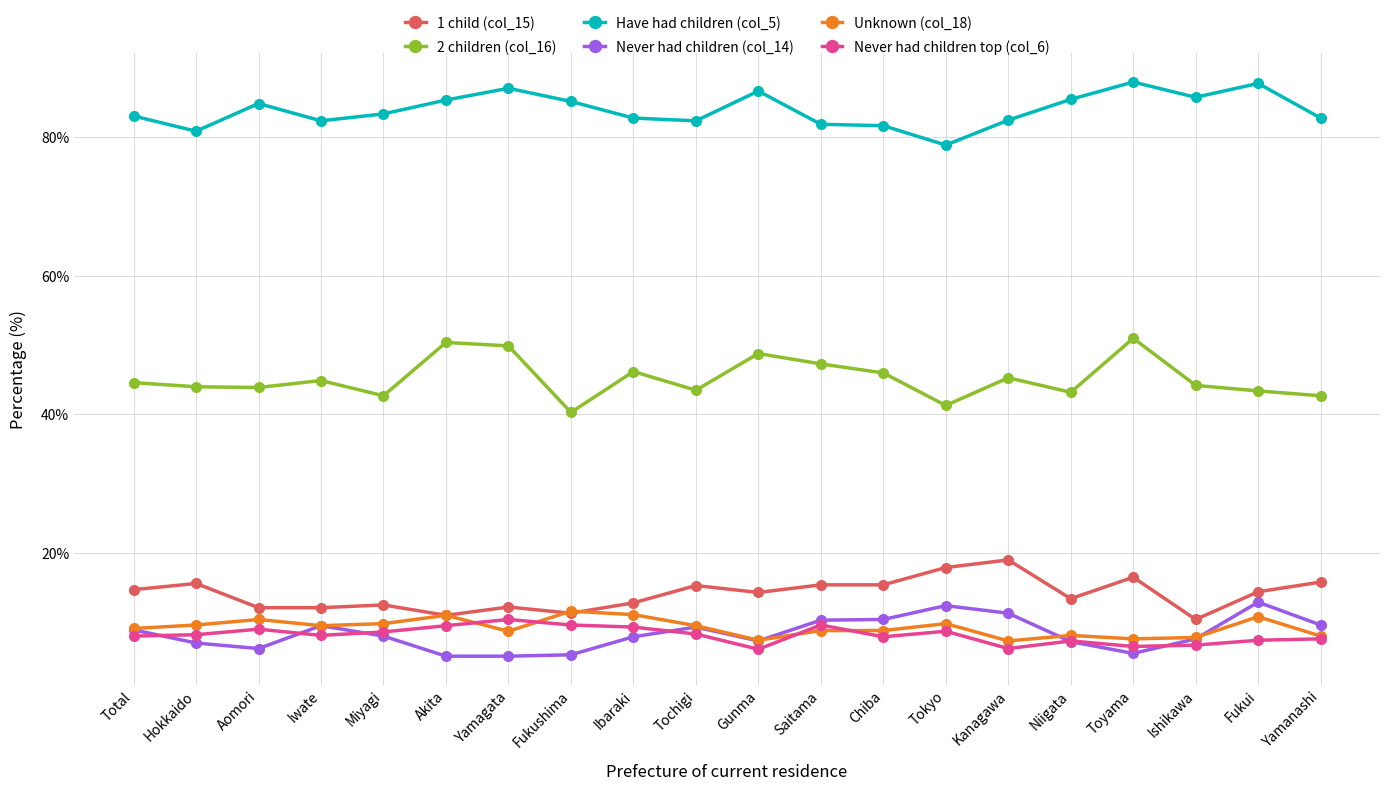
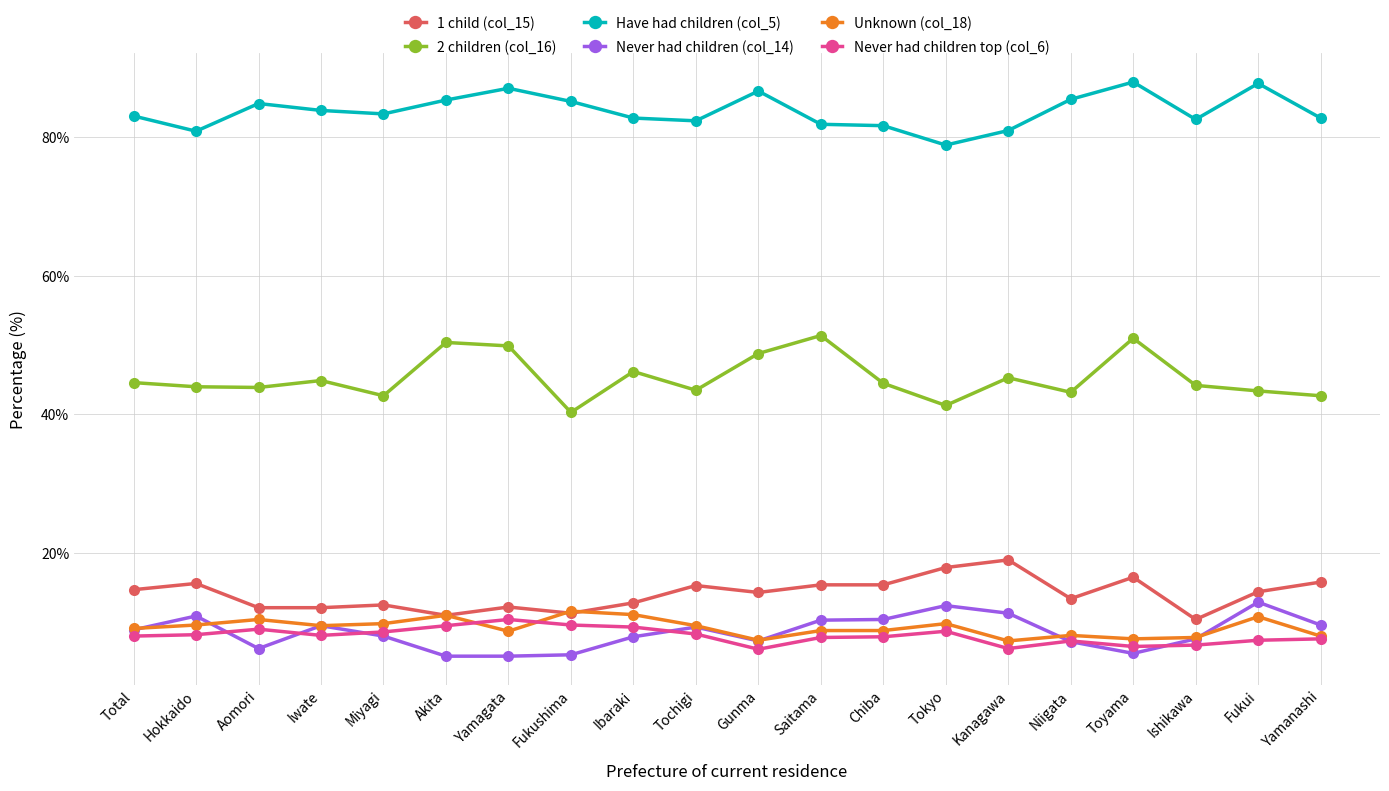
  {
    "1 child (col_15)": {
      "Total": "15%",
      "Hokkaido": "16%",
      "Aomori": "12%",
      "Iwate": "12%",
      "Miyagi": "13%",
      "Yamagata": "12%",
      "Ibaraki": "13%",
      "Tochigi": "15%",
      "Gunma": "14%",
      "Saitama": "15%",
      "Chiba": "15%",
      "Tokyo": "18%",
      "Kanagawa": "19%",
      "Niigata": "13%",
      "Toyama": "17%",
      "Ishikawa": "10%",
      "Fukui": "14%",
      "Yamanashi": "16%"
    },
    "2 children (col_16)": {
      "Total": "45%",
      "Hokkaido": "44%",
      "Aomori": "44%",
      "Iwate": "45%",
      "Miyagi": "43%",
      "Akita": "50%",
      "Yamagata": "50%",
      "Fukushima": "40%",
      "Ibaraki": "46%",
      "Tochigi": "44%",
      "Gunma": "49%",
-     "Saitama": "47%",
-     "Chiba": "46%",
+     "Saitama": "51%",
+     "Chiba": "45%",
      "Tokyo": "41%",
      "Kanagawa": "45%",
      "Niigata": "43%",
      "Toyama": "51%",
      "Ishikawa": "44%",
      "Fukui": "43%",
      "Yamanashi": "43%"
    },
    "Have had children (col_5)": {
      "Total": "83%",
      "Hokkaido": "81%",
      "Aomori": "85%",
-     "Iwate": "82%",
+     "Iwate": "84%",
      "Miyagi": "83%",
      "Akita": "85%",
      "Yamagata": "87%",
      "Fukushima": "85%",
      "Ibaraki": "83%",
      "Tochigi": "82%",
      "Gunma": "87%",
      "Saitama": "82%",
      "Chiba": "82%",
      "Tokyo": "79%",
-     "Kanagawa": "83%",
+     "Kanagawa": "81%",
      "Niigata": "86%",
      "Toyama": "88%",
-     "Ishikawa": "86%",
+     "Ishikawa": "83%",
      "Fukui": "88%",
      "Yamanashi": "83%"
    },
    "Never had children (col_14)": {
-     "Hokkaido": "7%",
+     "Hokkaido": "11%",
      "Aomori": "6%",
      "Miyagi": "8%",
      "Akita": "5%",
      "Yamagata": "5%",
      "Fukushima": "5%",
      "Ibaraki": "8%",
      "Saitama": "10%",
      "Chiba": "10%",
      "Tokyo": "12%",
      "Kanagawa": "11%",
      "Toyama": "6%",
      "Fukui": "13%",
      "Yamanashi": "10%"
    },
    "Unknown (col_18)": {
      "Hokkaido": "10%",
      "Aomori": "10%",
      "Miyagi": "10%",
      "Yamagata": "9%",
      "Ibaraki": "11%",
      "Saitama": "9%",
      "Chiba": "9%",
      "Tokyo": "10%",
      "Kanagawa": "7%",
      "Niigata": "8%",
      "Toyama": "8%",
      "Fukui": "11%",
      "Yamanashi": "8%"
    },
    "Never had children top (col_6)": {
      "Total": "8%",
      "Hokkaido": "8%",
      "Aomori": "9%",
      "Iwate": "8%",
      "Miyagi": "9%",
      "Akita": "10%",
      "Yamagata": "10%",
      "Fukushima": "10%",
      "Ibaraki": "9%",
      "Tochigi": "8%",
      "Gunma": "6%",
-     "Saitama": "10%",
+     "Saitama": "8%",
      "Chiba": "8%",
      "Tokyo": "9%",
      "Kanagawa": "6%",
      "Toyama": "7%",
      "Ishikawa": "7%",
      "Fukui": "7%",
      "Yamanashi": "8%"
    }
  }
